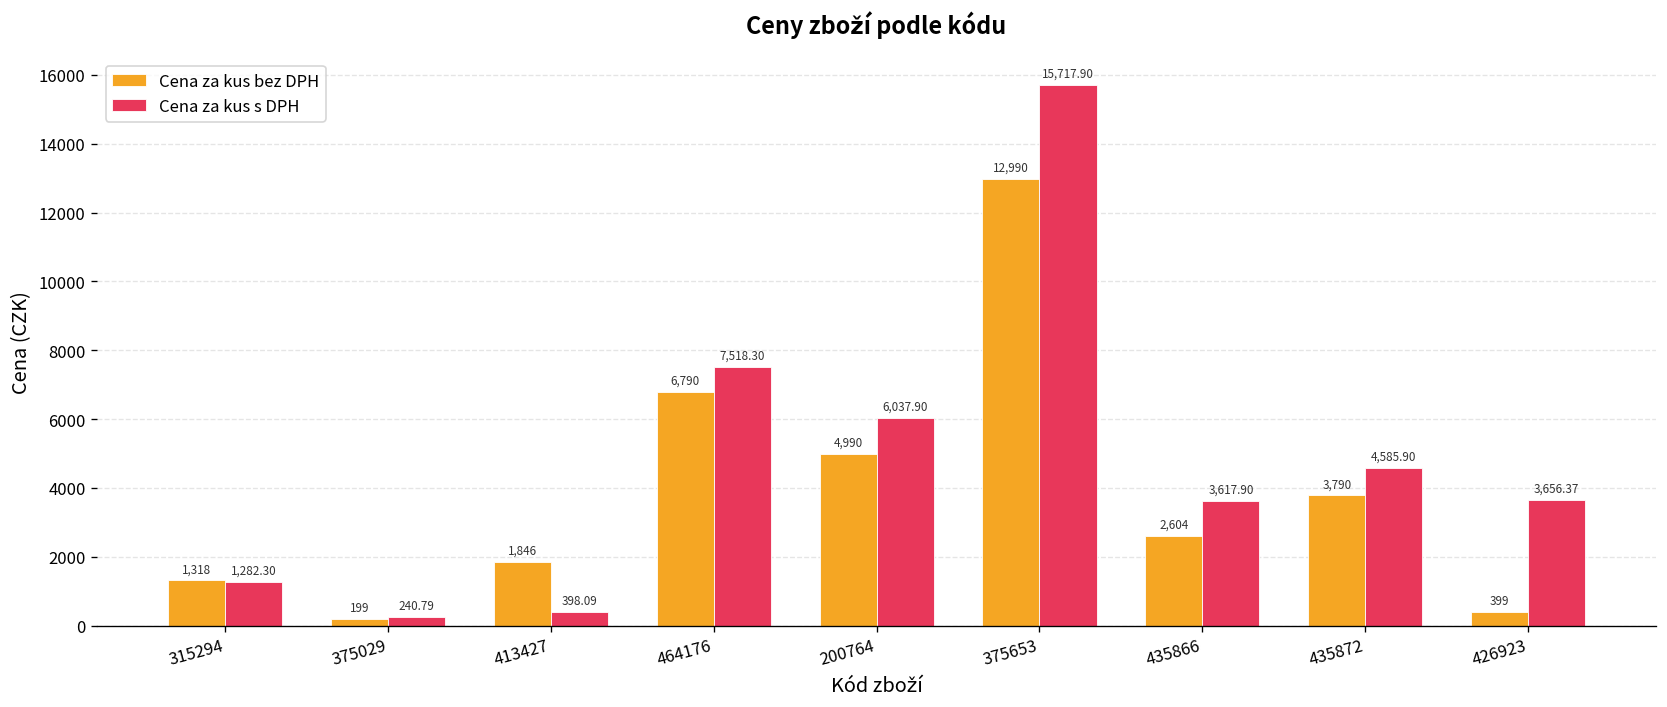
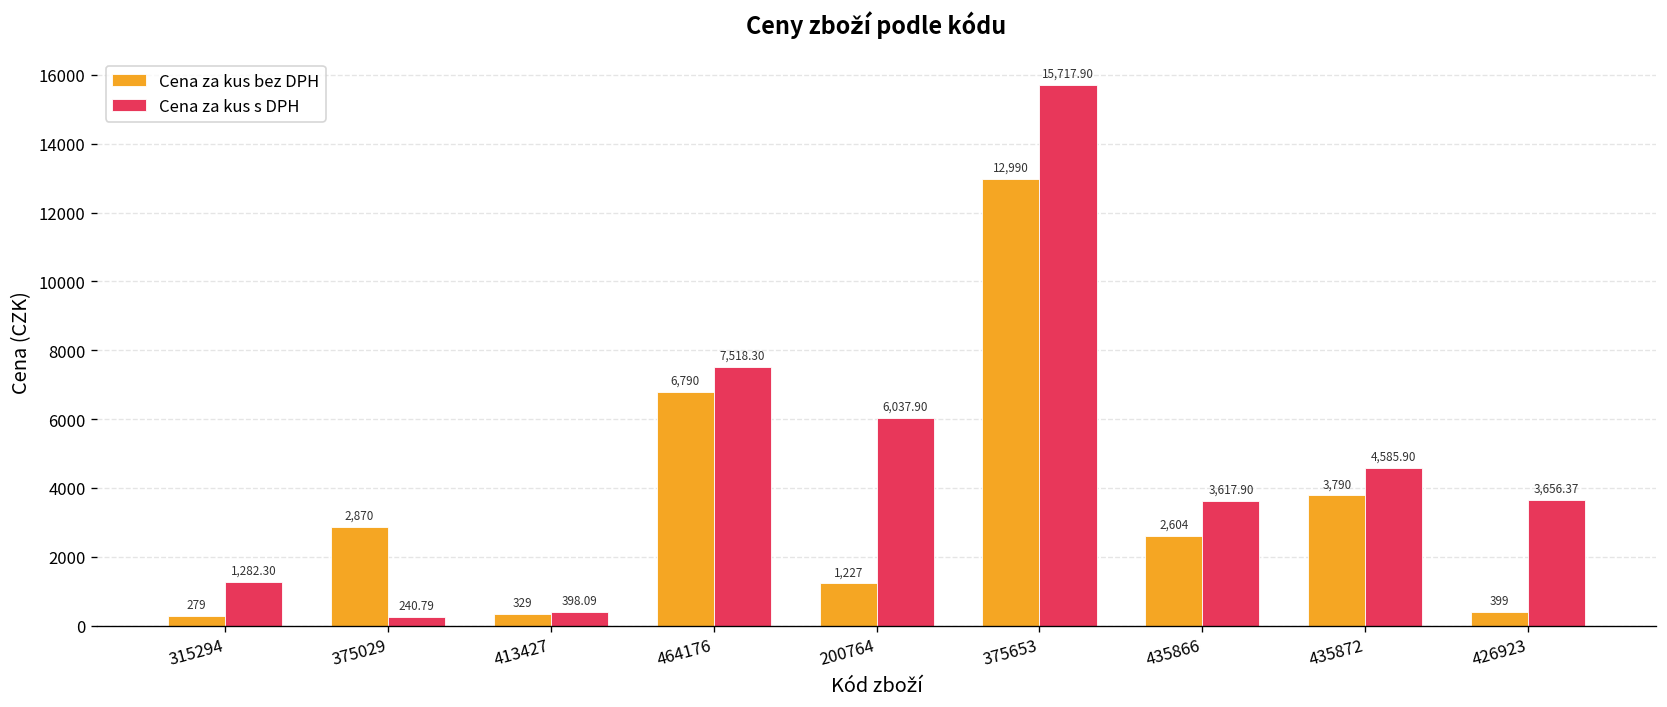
  {
    "Cena za kus bez DPH": {
-     "315294": "1,318",
-     "375029": "199",
-     "413427": "1,846",
+     "315294": "279",
+     "375029": "2,870",
+     "413427": "329",
      "464176": "6,790",
-     "200764": "4,990",
+     "200764": "1,227",
      "375653": "12,990",
      "435866": "2,604",
      "435872": "3,790",
      "426923": "399"
    },
    "Cena za kus s DPH": {
      "315294": "1,282.30",
      "375029": "240.79",
      "413427": "398.09",
      "464176": "7,518.30",
      "200764": "6,037.90",
      "375653": "15,717.90",
      "435866": "3,617.90",
      "435872": "4,585.90",
      "426923": "3,656.37"
    }
  }
